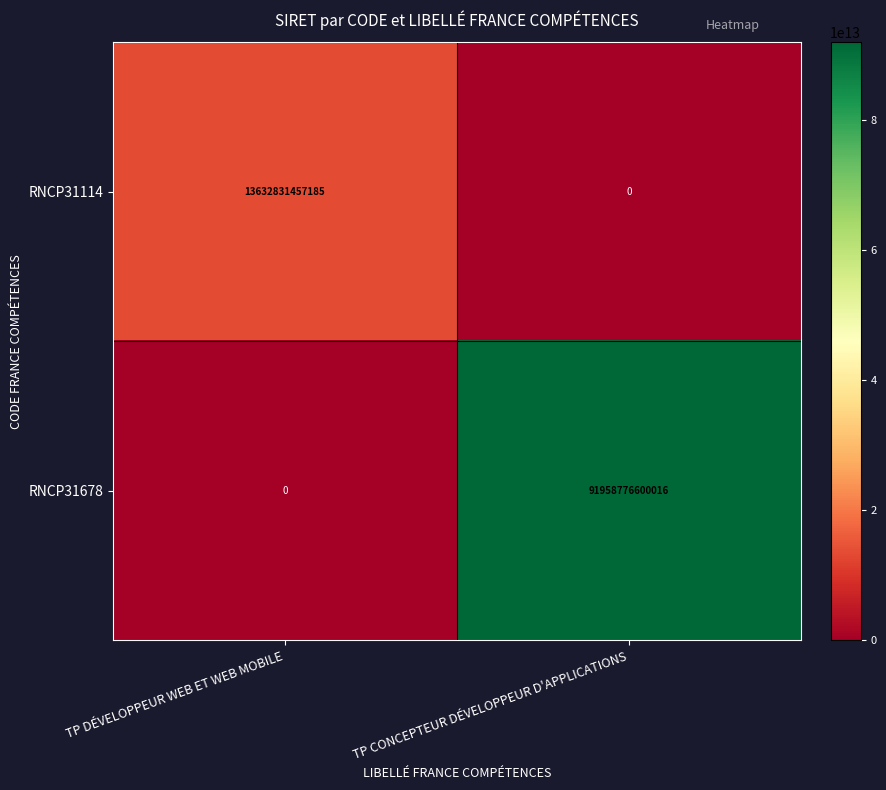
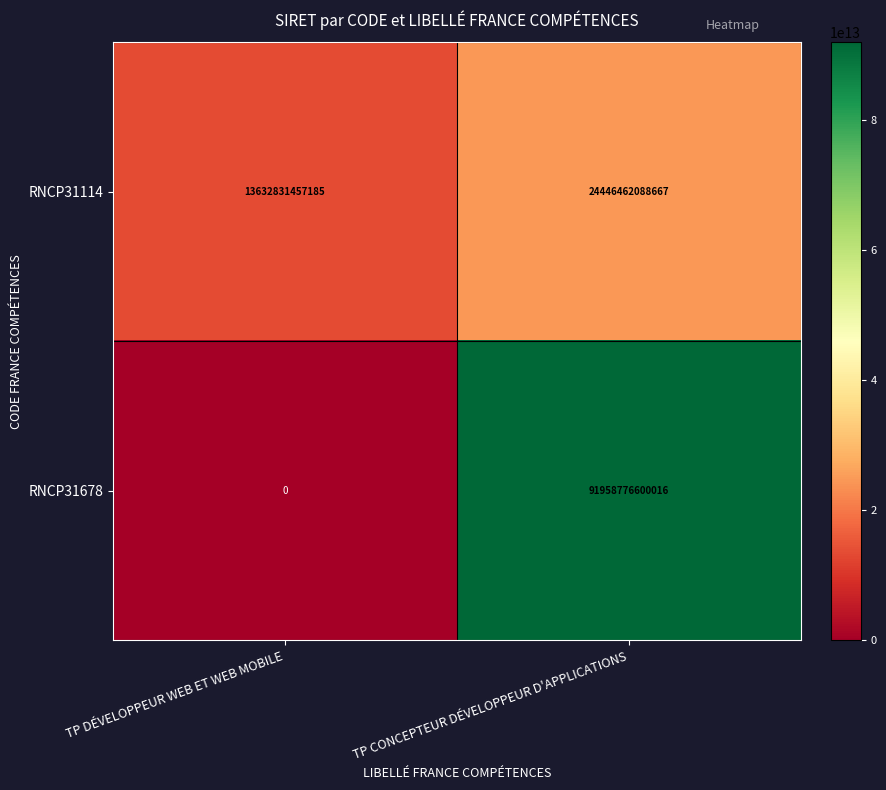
  {
    "RNCP31114": {
      "TP DÉVELOPPEUR WEB ET WEB MOBILE": 13632831457185,
-     "TP CONCEPTEUR DÉVELOPPEUR D'APPLICATIONS": 0
+     "TP CONCEPTEUR DÉVELOPPEUR D'APPLICATIONS": 24446462088667
    },
    "RNCP31678": {
      "TP DÉVELOPPEUR WEB ET WEB MOBILE": 0,
      "TP CONCEPTEUR DÉVELOPPEUR D'APPLICATIONS": 91958776600016
    }
  }
